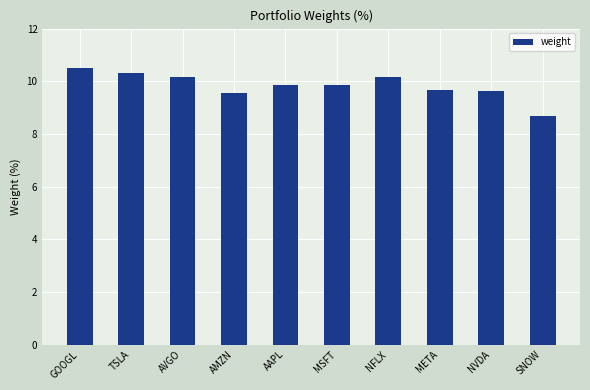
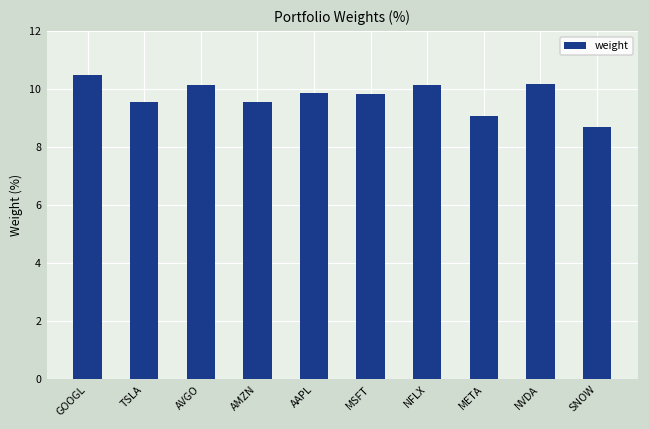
  {
    "GOOGL": 10.5,
-   "TSLA": 10.3,
+   "TSLA": 9.6,
    "AVGO": 10.2,
    "AMZN": 9.6,
    "AAPL": 9.9,
    "MSFT": 9.9,
    "NFLX": 10.2,
-   "META": 9.7,
-   "NVDA": 9.6,
+   "META": 9.1,
+   "NVDA": 10.2,
    "SNOW": 8.7
  }
